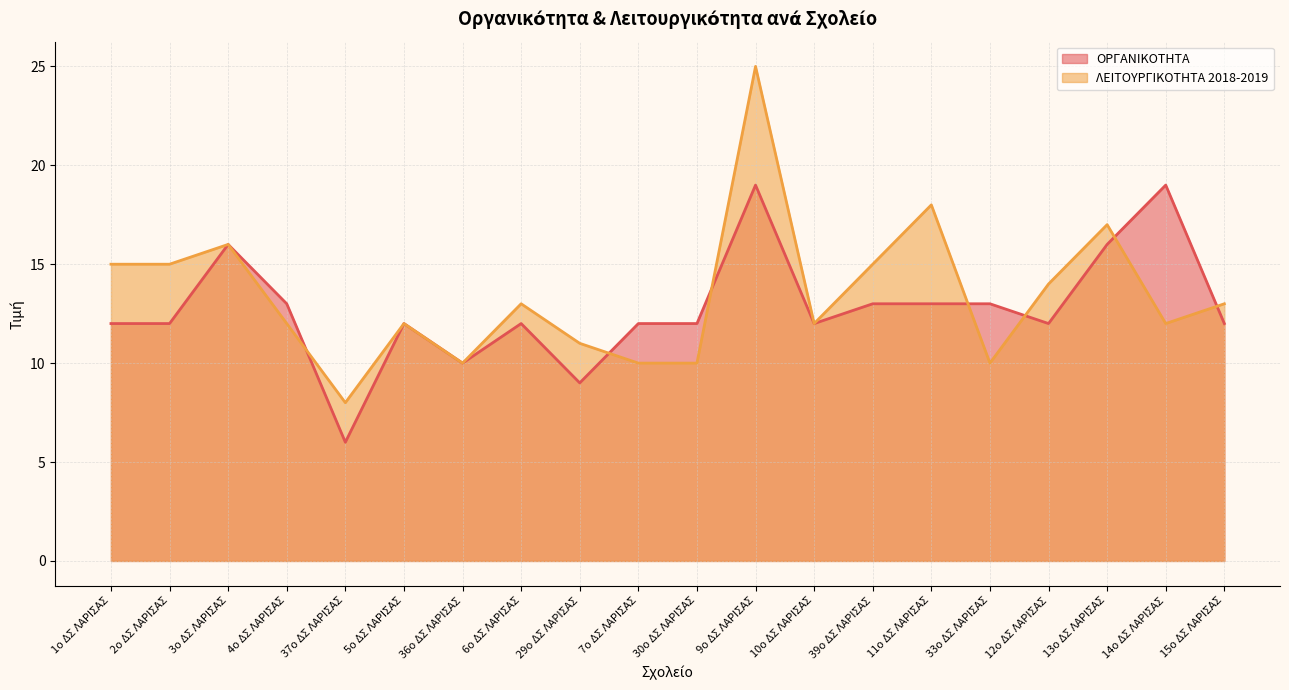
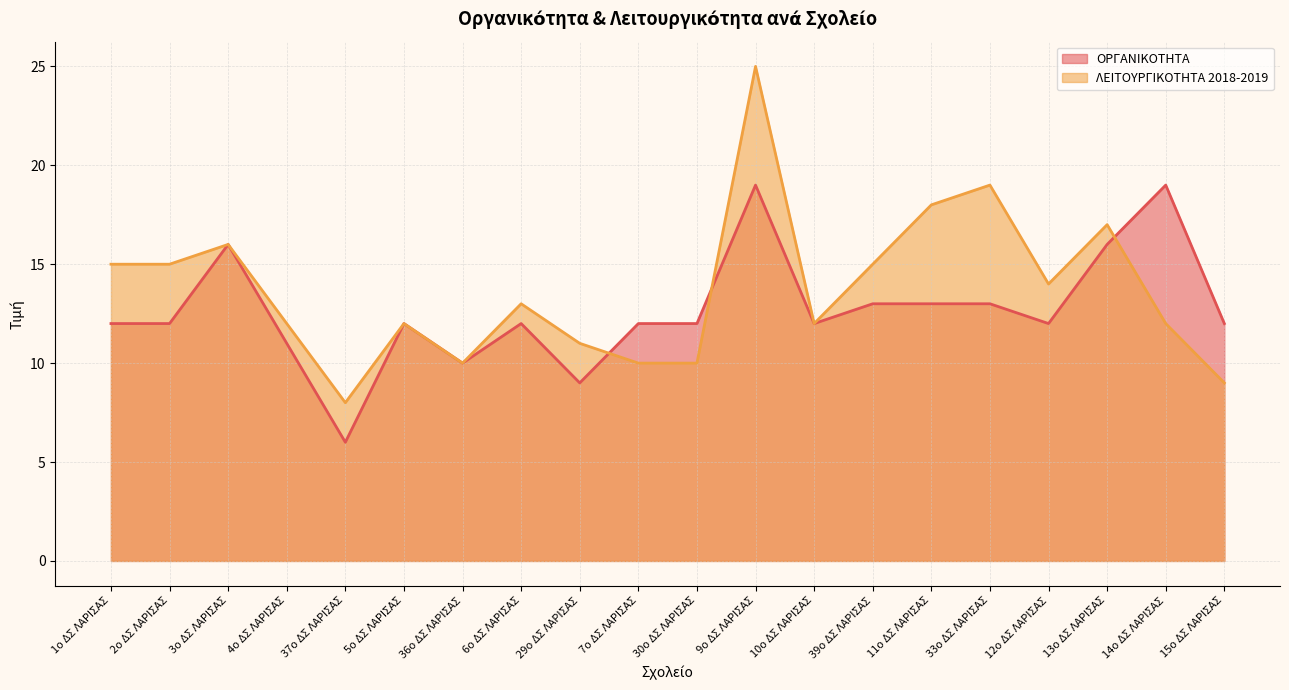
  {
    "ΟΡΓΑΝΙΚΟΤΗΤΑ": {
      "1ο ΔΣ ΛΑΡΙΣΑΣ": 12,
      "2ο ΔΣ ΛΑΡΙΣΑΣ": 12,
-     "4ο ΔΣ ΛΑΡΙΣΑΣ": 13,
+     "4ο ΔΣ ΛΑΡΙΣΑΣ": 11,
      "37ο ΔΣ ΛΑΡΙΣΑΣ": 6,
      "6ο ΔΣ ΛΑΡΙΣΑΣ": 12,
      "29ο ΔΣ ΛΑΡΙΣΑΣ": 9,
      "7ο ΔΣ ΛΑΡΙΣΑΣ": 12,
      "30ο ΔΣ ΛΑΡΙΣΑΣ": 12,
      "9ο ΔΣ ΛΑΡΙΣΑΣ": 19,
      "39ο ΔΣ ΛΑΡΙΣΑΣ": 13,
      "11ο ΔΣ ΛΑΡΙΣΑΣ": 13,
      "33ο ΔΣ ΛΑΡΙΣΑΣ": 13,
      "12ο ΔΣ ΛΑΡΙΣΑΣ": 12,
      "13ο ΔΣ ΛΑΡΙΣΑΣ": 16,
      "14ο ΔΣ ΛΑΡΙΣΑΣ": 19,
      "15ο ΔΣ ΛΑΡΙΣΑΣ": 12
    },
    "ΛΕΙΤΟΥΡΓΙΚΟΤΗΤΑ 2018-2019": {
      "1ο ΔΣ ΛΑΡΙΣΑΣ": 15,
      "2ο ΔΣ ΛΑΡΙΣΑΣ": 15,
      "4ο ΔΣ ΛΑΡΙΣΑΣ": 12,
      "37ο ΔΣ ΛΑΡΙΣΑΣ": 8,
      "6ο ΔΣ ΛΑΡΙΣΑΣ": 13,
      "29ο ΔΣ ΛΑΡΙΣΑΣ": 11,
      "7ο ΔΣ ΛΑΡΙΣΑΣ": 10,
      "30ο ΔΣ ΛΑΡΙΣΑΣ": 10,
      "9ο ΔΣ ΛΑΡΙΣΑΣ": 25,
      "39ο ΔΣ ΛΑΡΙΣΑΣ": 15,
      "11ο ΔΣ ΛΑΡΙΣΑΣ": 18,
-     "33ο ΔΣ ΛΑΡΙΣΑΣ": 10,
+     "33ο ΔΣ ΛΑΡΙΣΑΣ": 19,
      "12ο ΔΣ ΛΑΡΙΣΑΣ": 14,
      "13ο ΔΣ ΛΑΡΙΣΑΣ": 17,
      "14ο ΔΣ ΛΑΡΙΣΑΣ": 12,
-     "15ο ΔΣ ΛΑΡΙΣΑΣ": 13
+     "15ο ΔΣ ΛΑΡΙΣΑΣ": 9
    }
  }
